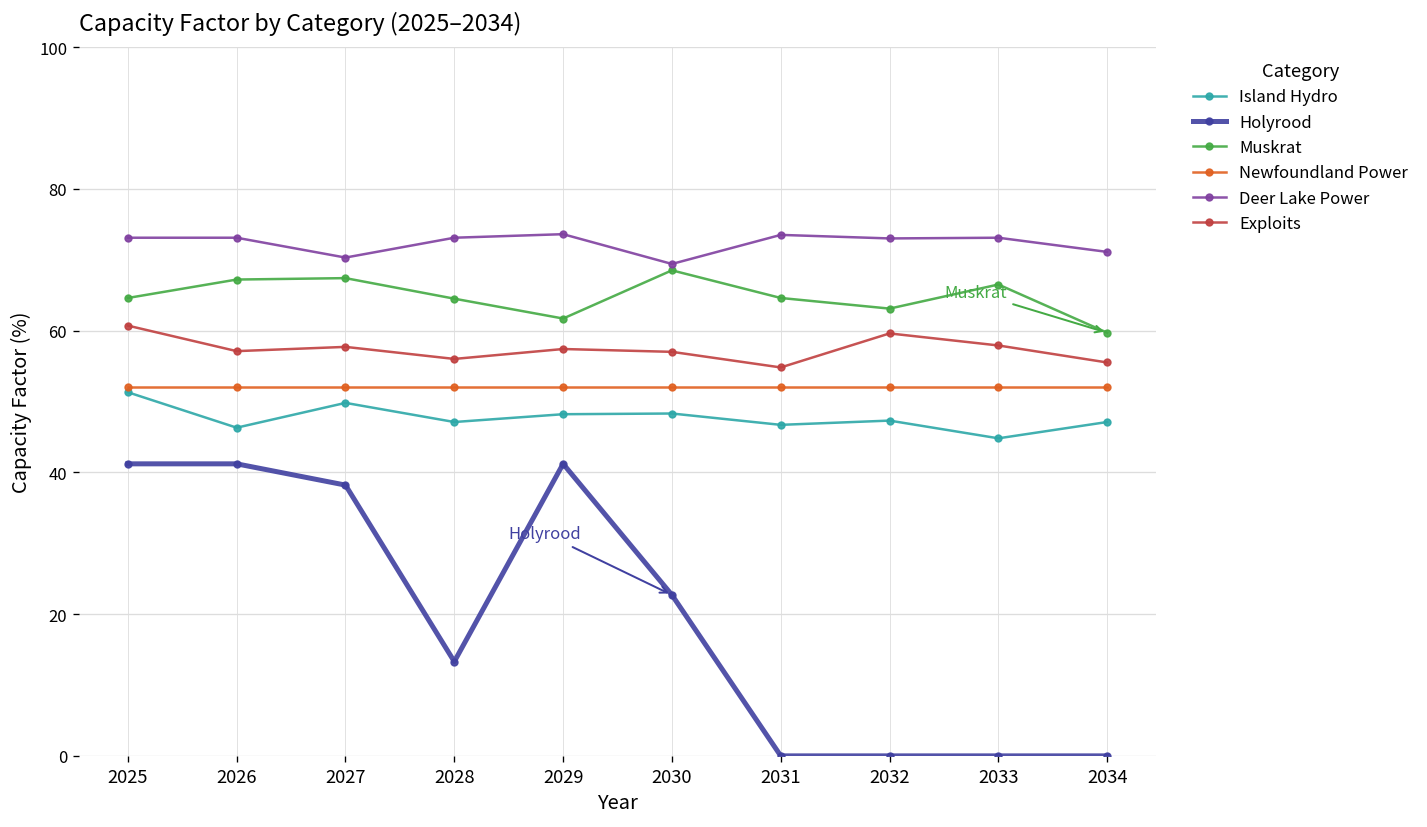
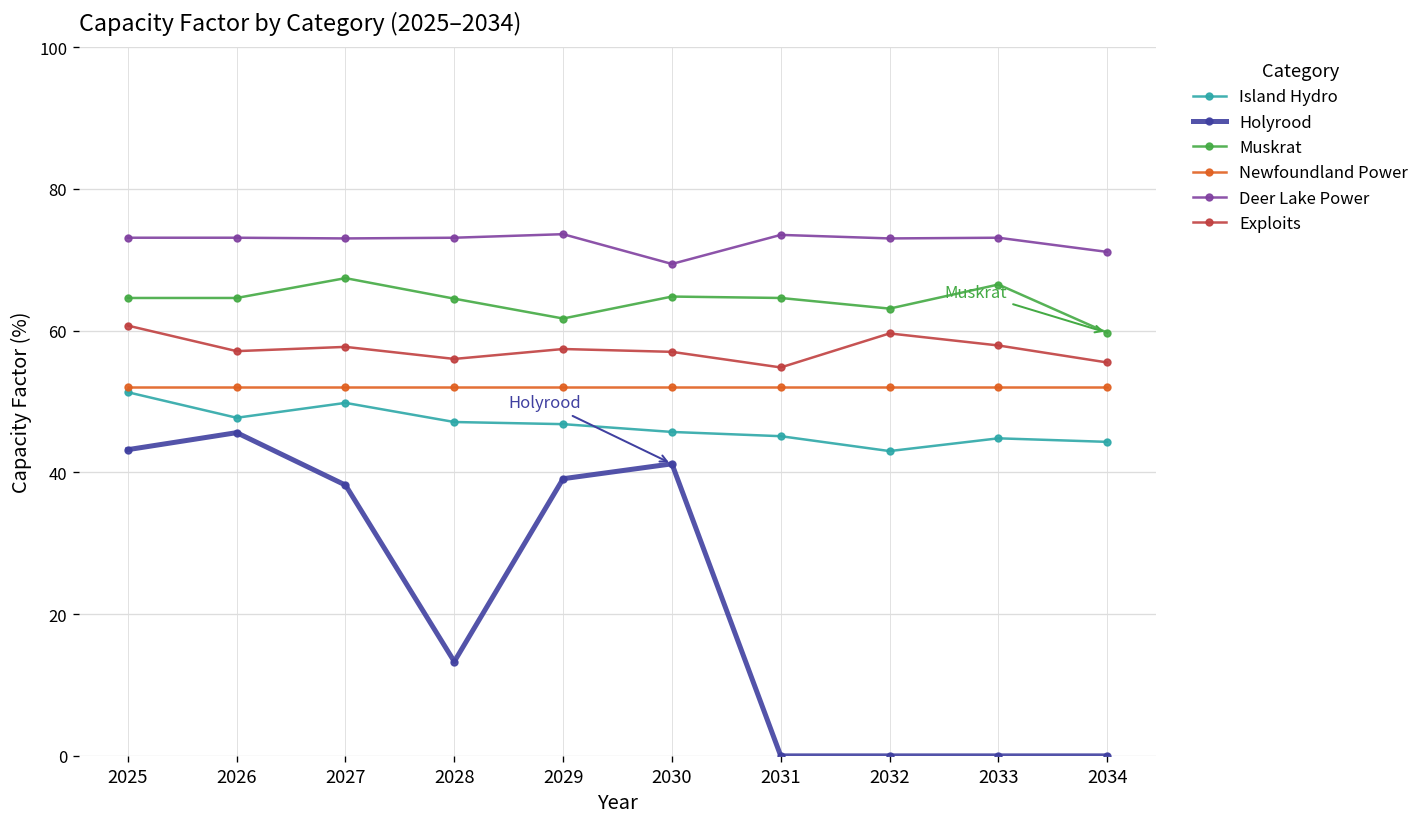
  {
    "Island Hydro": {
      "2025": 51,
-     "2026": 46,
+     "2026": 48,
      "2027": 50,
      "2028": 47,
-     "2029": 48,
-     "2030": 48,
-     "2031": 47,
-     "2032": 47,
+     "2029": 47,
+     "2030": 46,
+     "2031": 45,
+     "2032": 43,
      "2033": 45,
-     "2034": 47
+     "2034": 44
    },
    "Holyrood": {
-     "2025": 41,
-     "2026": 41,
+     "2025": 43,
+     "2026": 46,
      "2027": 38,
      "2028": 13,
-     "2029": 41,
-     "2030": 23,
+     "2029": 39,
+     "2030": 41,
      "2031": 0,
      "2032": 0,
      "2033": 0,
      "2034": 0
    },
    "Muskrat": {
      "2025": 65,
-     "2026": 67,
+     "2026": 65,
      "2027": 67,
      "2028": 65,
      "2029": 62,
-     "2030": 69,
+     "2030": 65,
      "2031": 65,
      "2032": 63,
      "2033": 67,
      "2034": 60
    },
    "Deer Lake Power": {
      "2025": 73,
      "2026": 73,
-     "2027": 70,
+     "2027": 73,
      "2028": 73,
      "2029": 74,
      "2030": 69,
      "2031": 74,
      "2032": 73,
      "2033": 73,
      "2034": 71
    }
  }
